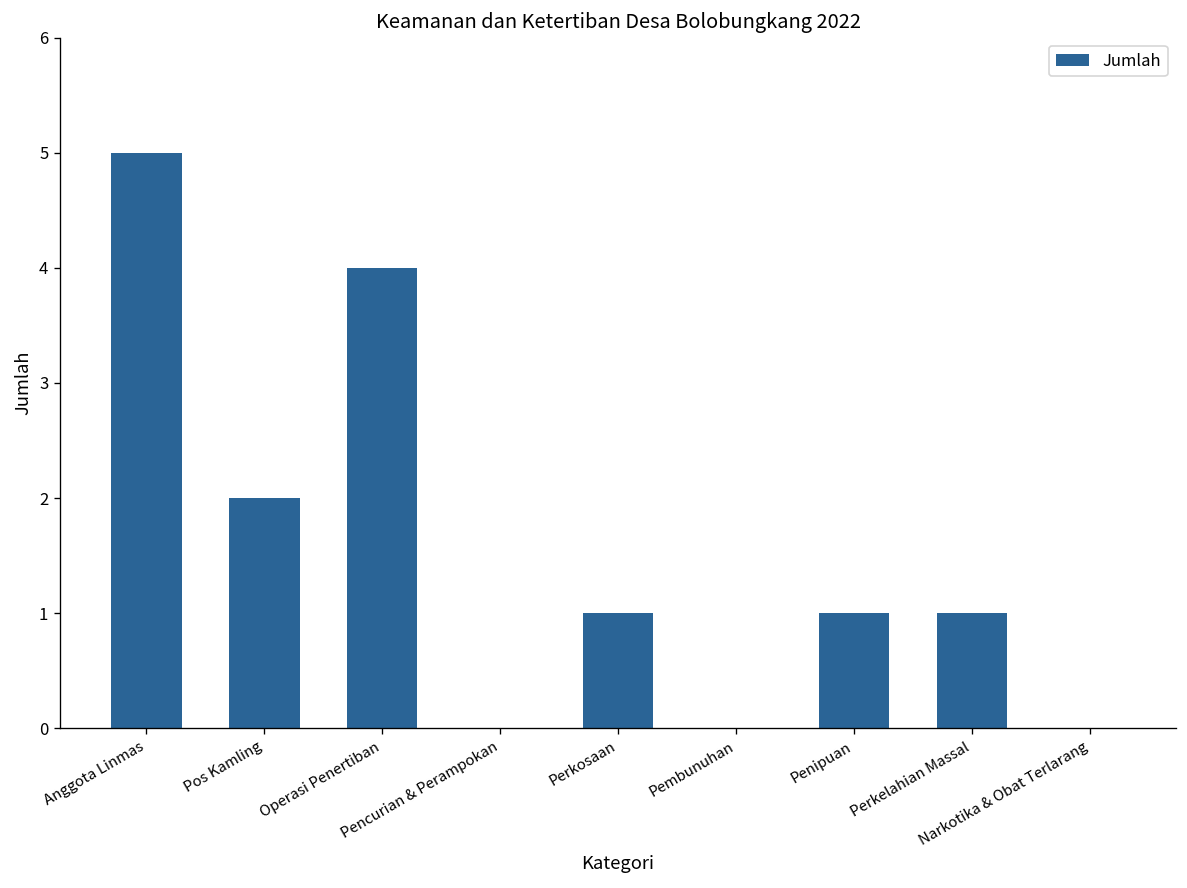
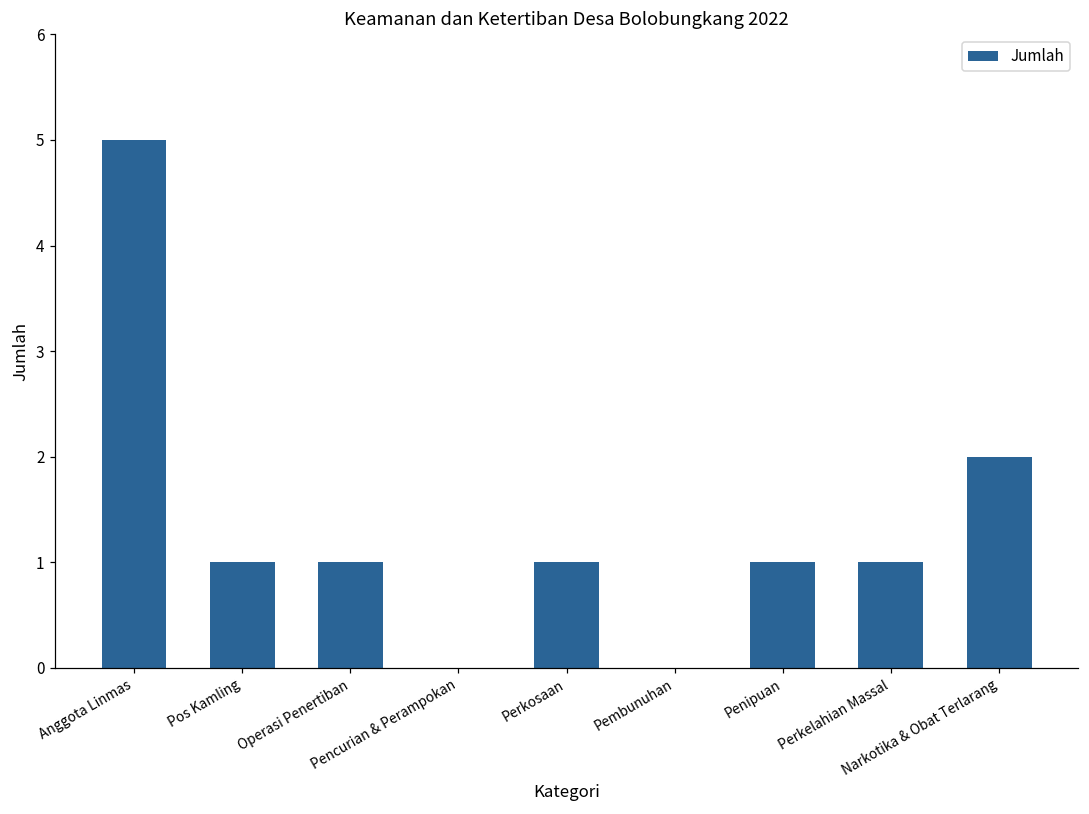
  {
    "Anggota Linmas": 5,
-   "Pos Kamling": 2,
-   "Operasi Penertiban": 4,
+   "Pos Kamling": 1,
+   "Operasi Penertiban": 1,
    "Pencurian & Perampokan": 0,
    "Perkosaan": 1,
    "Pembunuhan": 0,
    "Penipuan": 1,
    "Perkelahian Massal": 1,
-   "Narkotika & Obat Terlarang": 0
+   "Narkotika & Obat Terlarang": 2
  }
